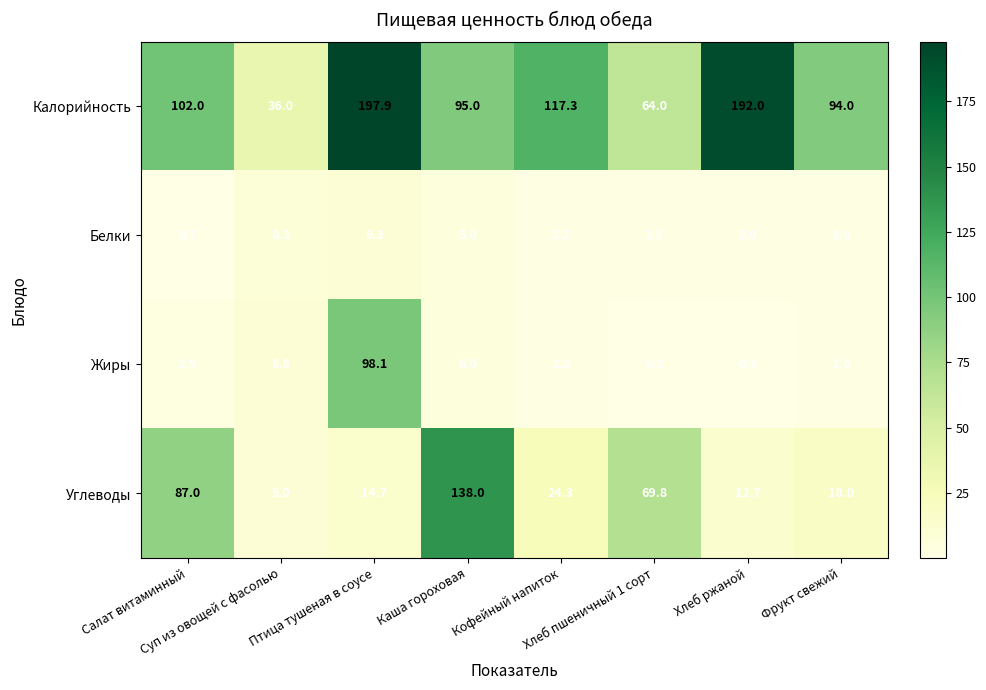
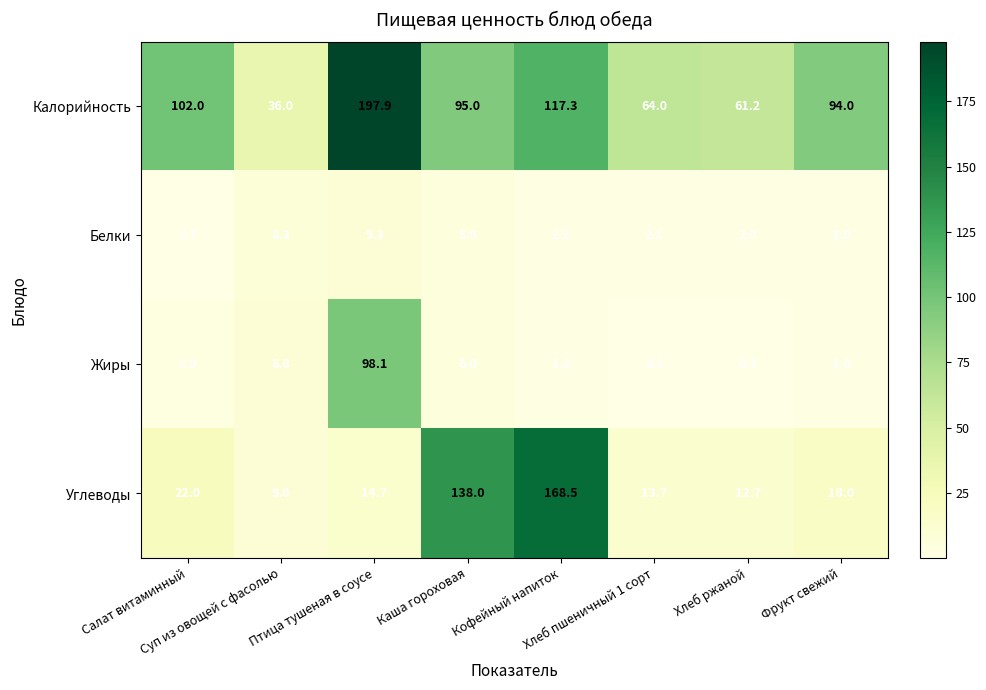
  {
    "Калорийность": {
      "Салат витаминный": 102.0,
      "Суп из овощей с фасолью": 36.0,
      "Птица тушеная в соусе": 197.9,
      "Каша гороховая": 95.0,
      "Кофейный напиток": 117.3,
      "Хлеб пшеничный 1 сорт": 64.0,
-     "Хлеб ржаной": 192.0,
+     "Хлеб ржаной": 61.2,
      "Фрукт свежий": 94.0
    },
    "Жиры": {
      "Птица тушеная в соусе": 98.1
    },
    "Углеводы": {
-     "Салат витаминный": 87.0,
+     "Салат витаминный": 22.0,
      "Птица тушеная в соусе": 14.7,
      "Каша гороховая": 138.0,
-     "Кофейный напиток": 24.3,
-     "Хлеб пшеничный 1 сорт": 69.8,
+     "Кофейный напиток": 168.5,
+     "Хлеб пшеничный 1 сорт": 13.7,
      "Хлеб ржаной": 12.7,
      "Фрукт свежий": 18.0
    }
  }
